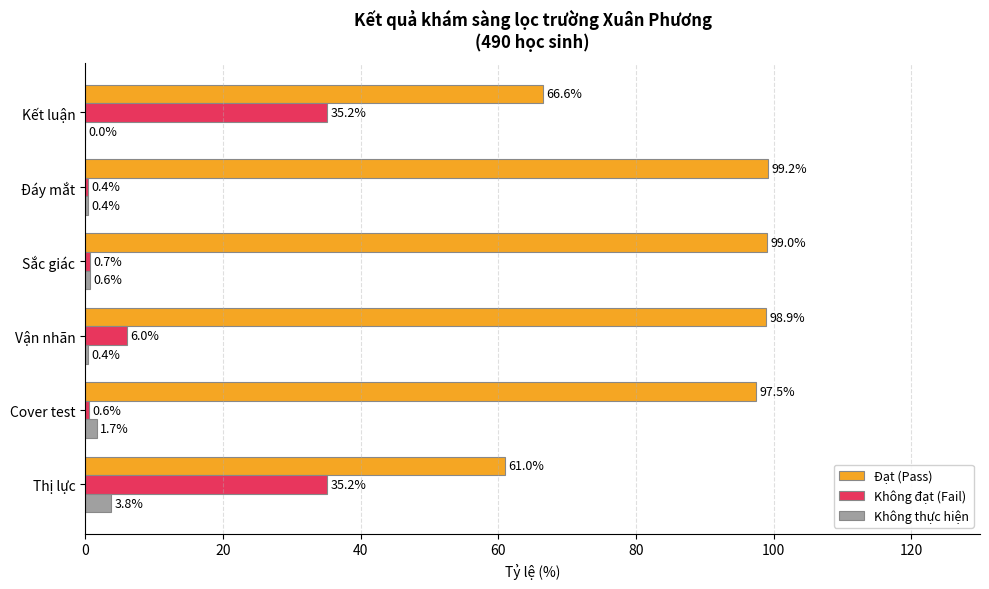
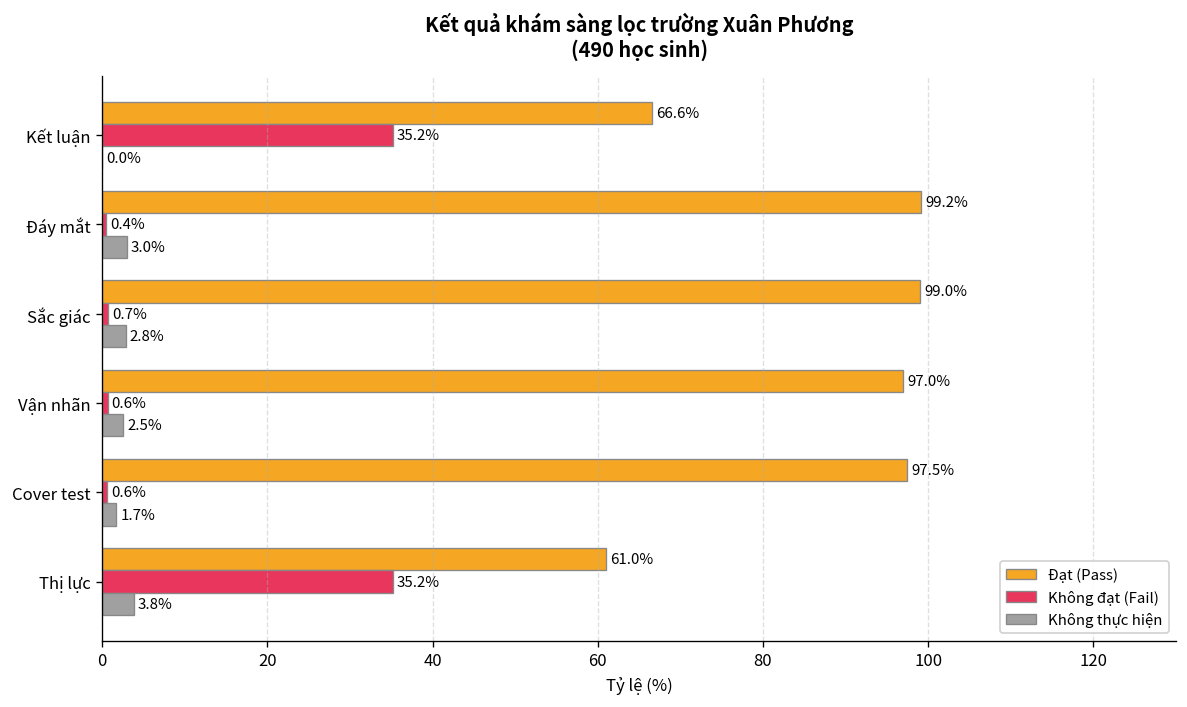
  {
    "Đạt (Pass)": {
      "Kết luận": "66.6%",
      "Đáy mắt": "99.2%",
      "Sắc giác": "99.0%",
-     "Vận nhãn": "98.9%",
+     "Vận nhãn": "97.0%",
      "Cover test": "97.5%",
      "Thị lực": "61.0%"
    },
    "Không đạt (Fail)": {
      "Kết luận": "35.2%",
      "Đáy mắt": "0.4%",
      "Sắc giác": "0.7%",
-     "Vận nhãn": "6.0%",
+     "Vận nhãn": "0.6%",
      "Cover test": "0.6%",
      "Thị lực": "35.2%"
    },
    "Không thực hiện": {
      "Kết luận": "0.0%",
-     "Đáy mắt": "0.4%",
-     "Sắc giác": "0.6%",
-     "Vận nhãn": "0.4%",
+     "Đáy mắt": "3.0%",
+     "Sắc giác": "2.8%",
+     "Vận nhãn": "2.5%",
      "Cover test": "1.7%",
      "Thị lực": "3.8%"
    }
  }
